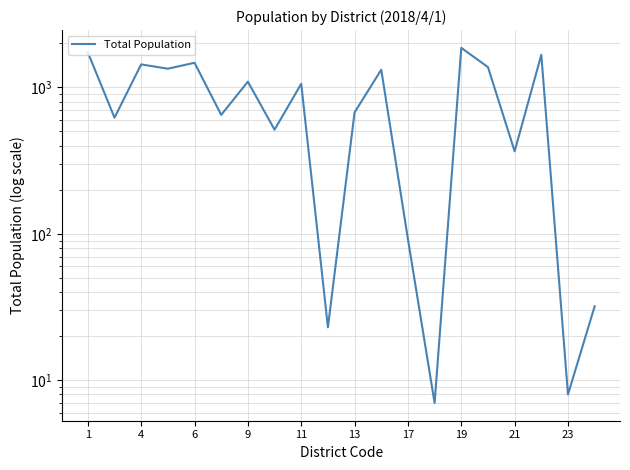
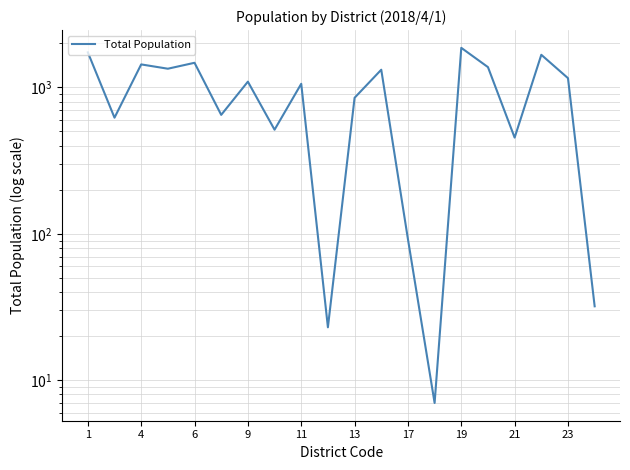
  {
    "4": 1400,
    "6": 1500,
    "9": 1100,
    "11": 1100,
-   "13": 700,
+   "13": 800,
    "17": 90,
    "19": 1900,
-   "21": 370,
-   "23": 8
+   "21": 450,
+   "23": 1200
  }
